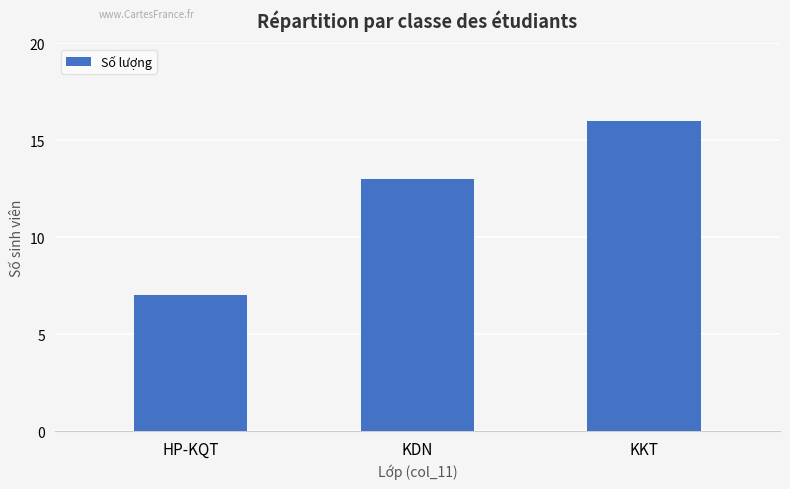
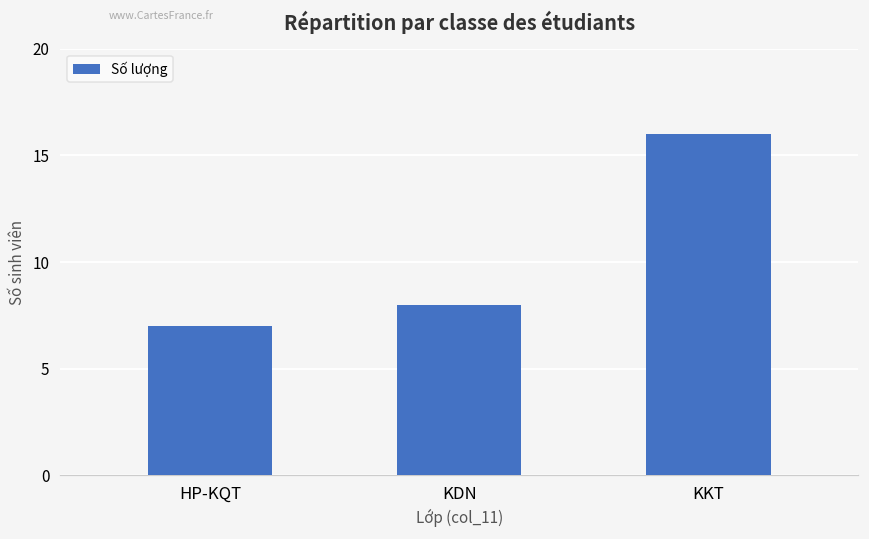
  {
    "HP-KQT": 7,
-   "KDN": 13,
+   "KDN": 8,
    "KKT": 16
  }
